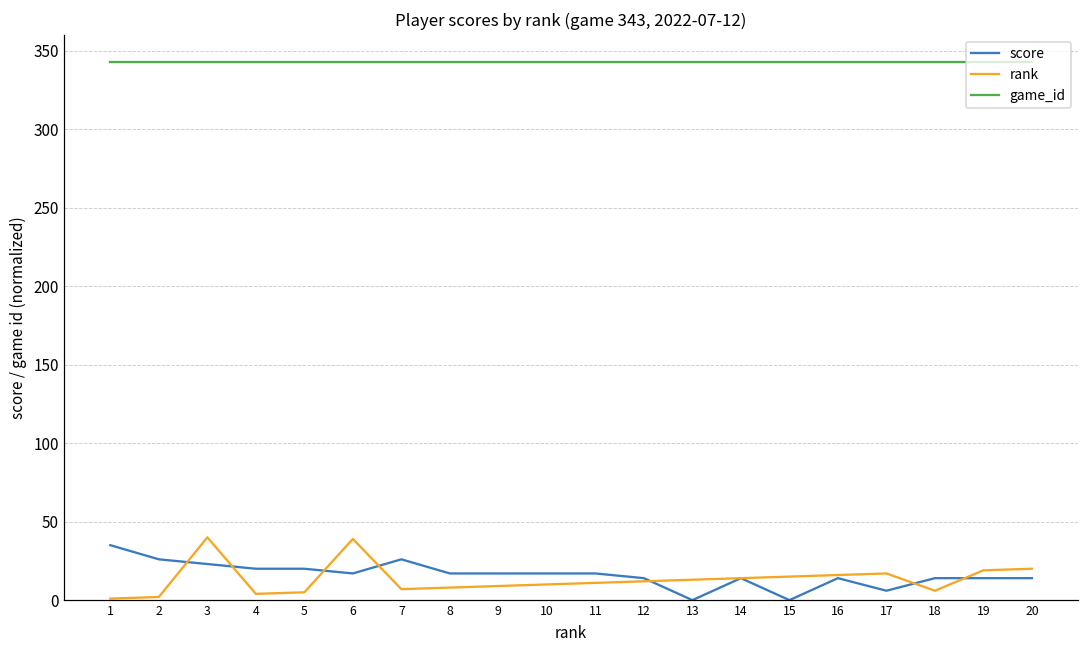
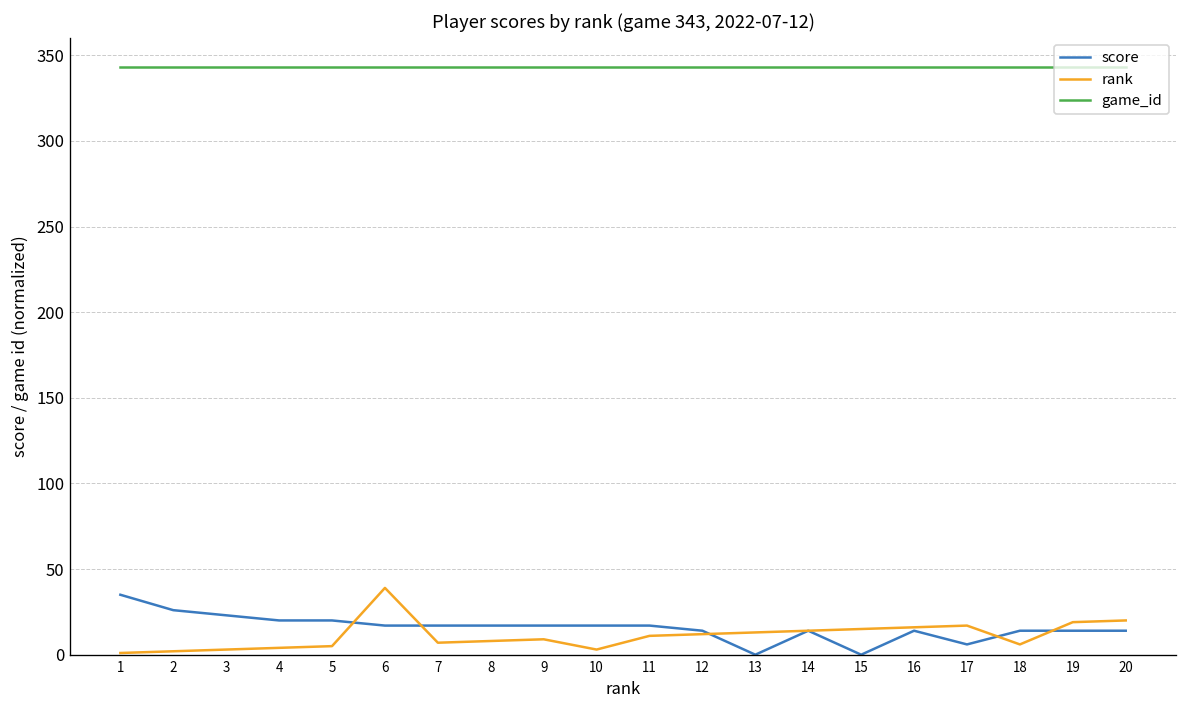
  {
    "score": {
      "1": 35,
      "2": 26,
      "3": 23,
      "4": 20,
      "5": 20,
      "6": 17,
-     "7": 26,
+     "7": 17,
      "8": 17,
      "9": 17,
      "10": 17,
      "11": 17,
      "12": 14,
      "13": 0,
      "15": 0,
      "16": 14,
      "17": 6,
      "18": 14,
      "19": 14,
      "20": 14
    },
    "rank": {
      "1": 1,
      "2": 2,
-     "3": 40,
+     "3": 3,
      "4": 4,
      "5": 5,
      "6": 39,
      "7": 7,
      "8": 8,
      "9": 9,
-     "10": 10,
+     "10": 3,
      "11": 11,
      "12": 12,
      "13": 13,
      "15": 15,
      "16": 16,
      "17": 17,
      "18": 6,
      "19": 19,
      "20": 20
    },
    "game_id": {
      "1": 343,
      "2": 343,
      "3": 343,
      "4": 343,
      "5": 343,
      "6": 343,
      "7": 343,
      "8": 343,
      "9": 343,
      "10": 343,
      "11": 343,
      "12": 343,
      "13": 343,
      "14": 343,
      "15": 343,
      "16": 343,
      "17": 343,
      "18": 343
    }
  }
